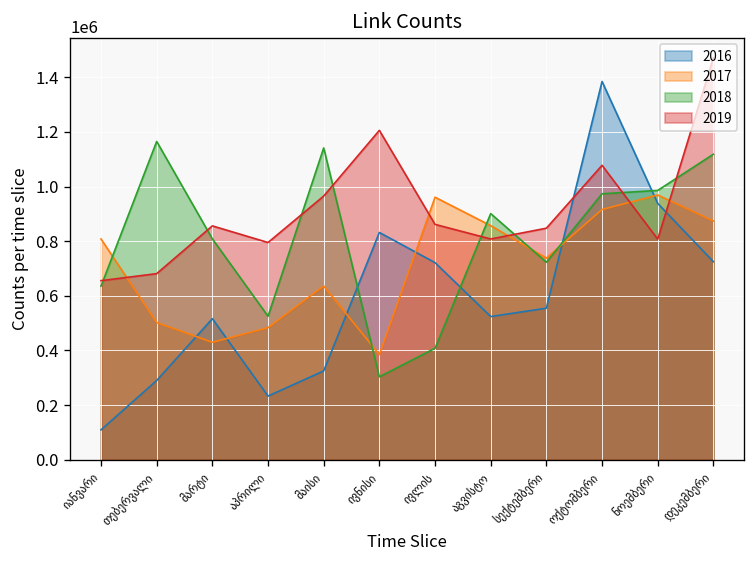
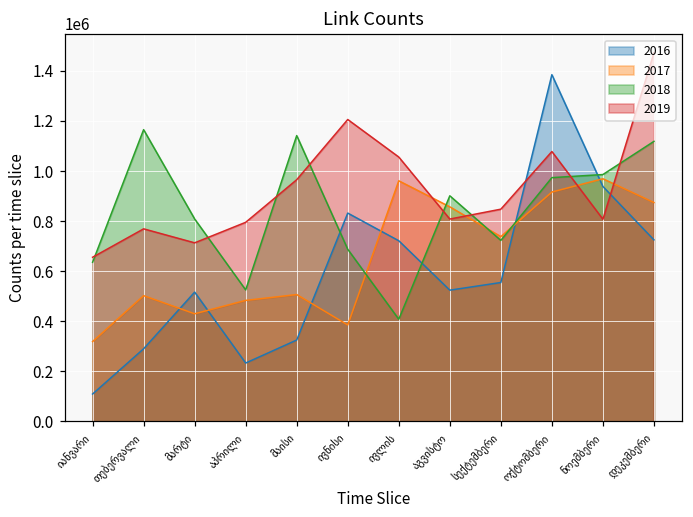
  {
    "2016": {
      "იანვარი": 110000,
      "თებერვალი": 290000,
      "მარტი": 520000,
      "აპრილი": 230000,
      "მაისი": 330000,
      "ივნისი": 830000,
      "ივლის": 720000,
      "აგვისტო": 520000,
      "სექტემბერი": 550000,
      "ოქტომბერი": 1380000,
      "ნოემბერი": 940000,
      "დეკემბერი": 730000
    },
    "2017": {
-     "იანვარი": 810000,
+     "იანვარი": 320000,
      "თებერვალი": 500000,
      "მარტი": 430000,
      "აპრილი": 480000,
-     "მაისი": 640000,
+     "მაისი": 510000,
      "ივნისი": 390000,
      "ივლის": 960000,
      "აგვისტო": 860000,
      "სექტემბერი": 740000,
      "ოქტომბერი": 920000,
      "ნოემბერი": 970000,
      "დეკემბერი": 870000
    },
    "2018": {
      "იანვარი": 640000,
      "თებერვალი": 1170000,
      "მარტი": 810000,
      "აპრილი": 530000,
      "მაისი": 1140000,
-     "ივნისი": 300000,
+     "ივნისი": 690000,
      "ივლის": 410000,
      "აგვისტო": 900000,
      "სექტემბერი": 720000,
      "ოქტომბერი": 970000,
      "ნოემბერი": 990000,
      "დეკემბერი": 1120000
    },
    "2019": {
      "იანვარი": 660000,
-     "თებერვალი": 680000,
-     "მარტი": 860000,
+     "თებერვალი": 770000,
+     "მარტი": 710000,
      "აპრილი": 800000,
      "მაისი": 970000,
      "ივნისი": 1210000,
-     "ივლის": 860000,
+     "ივლის": 1060000,
      "აგვისტო": 810000,
      "სექტემბერი": 850000,
      "ოქტომბერი": 1080000,
      "ნოემბერი": 810000
    }
  }
